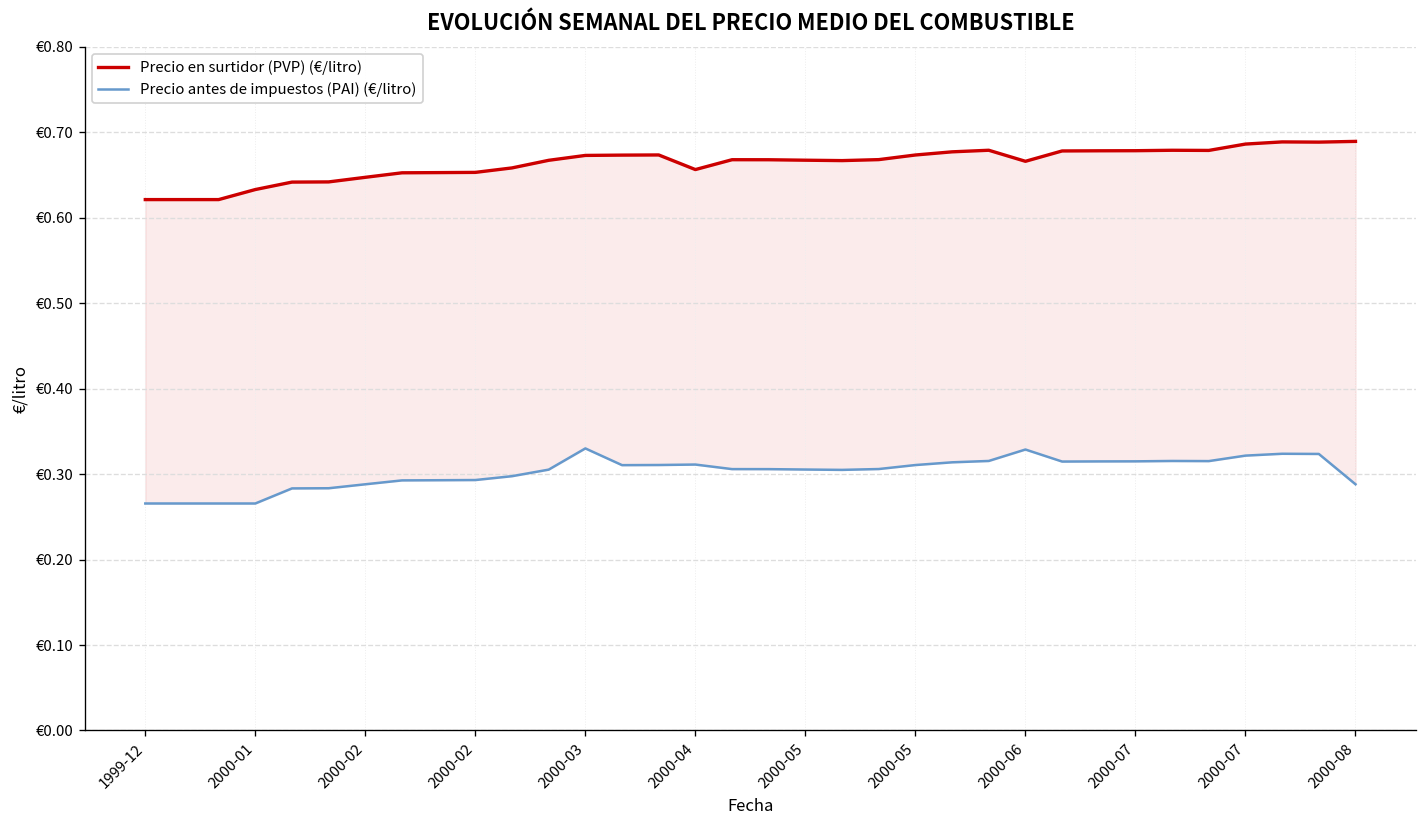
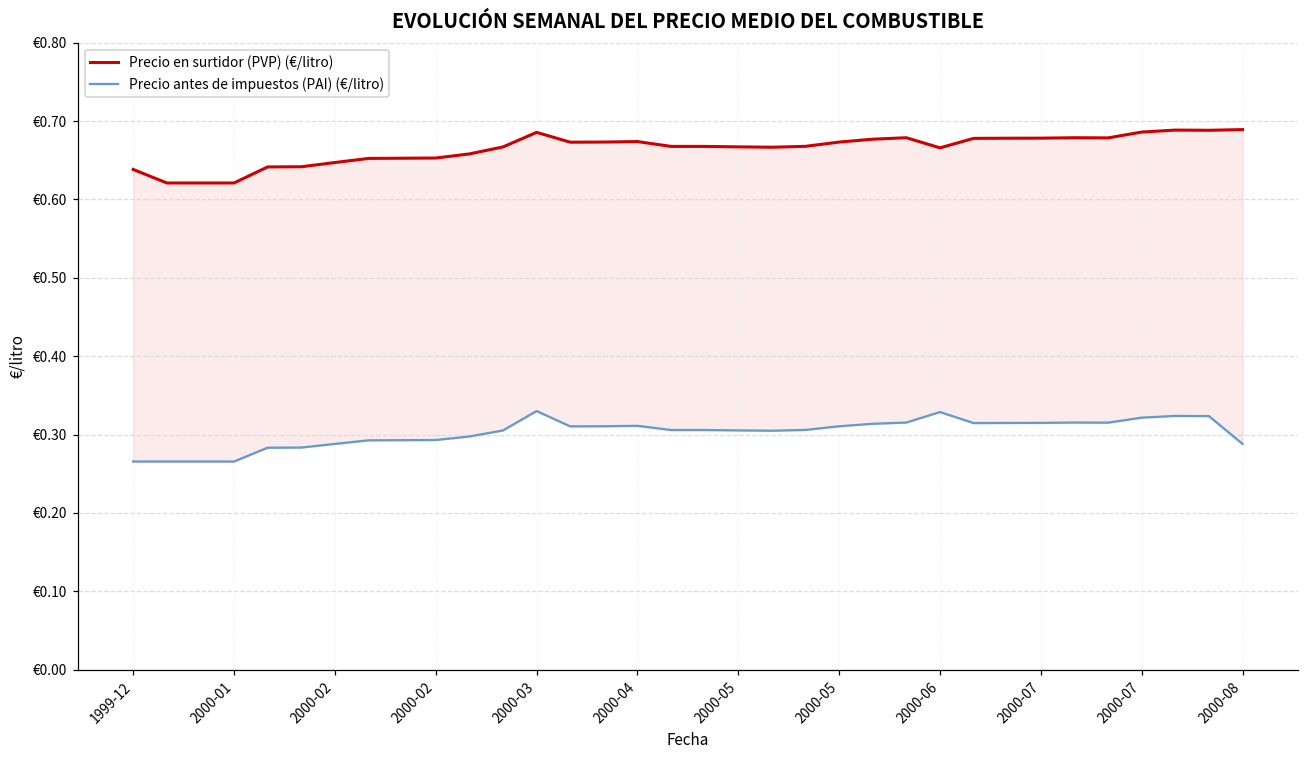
  {
    "Precio en surtidor (PVP) (€/litro)": {
-     "1999-12": "€0.62",
-     "2000-01": "€0.63",
-     "2000-03": "€0.67",
-     "2000-04": "€0.66",
+     "1999-12": "€0.64",
+     "2000-01": "€0.62",
+     "2000-03": "€0.69",
+     "2000-04": "€0.67",
      "2000-06": "€0.67",
      "2000-08": "€0.69"
    },
    "Precio antes de impuestos (PAI) (€/litro)": {
      "1999-12": "€0.27",
      "2000-01": "€0.27",
      "2000-03": "€0.33",
      "2000-04": "€0.31",
      "2000-06": "€0.33",
      "2000-08": "€0.29"
    }
  }
